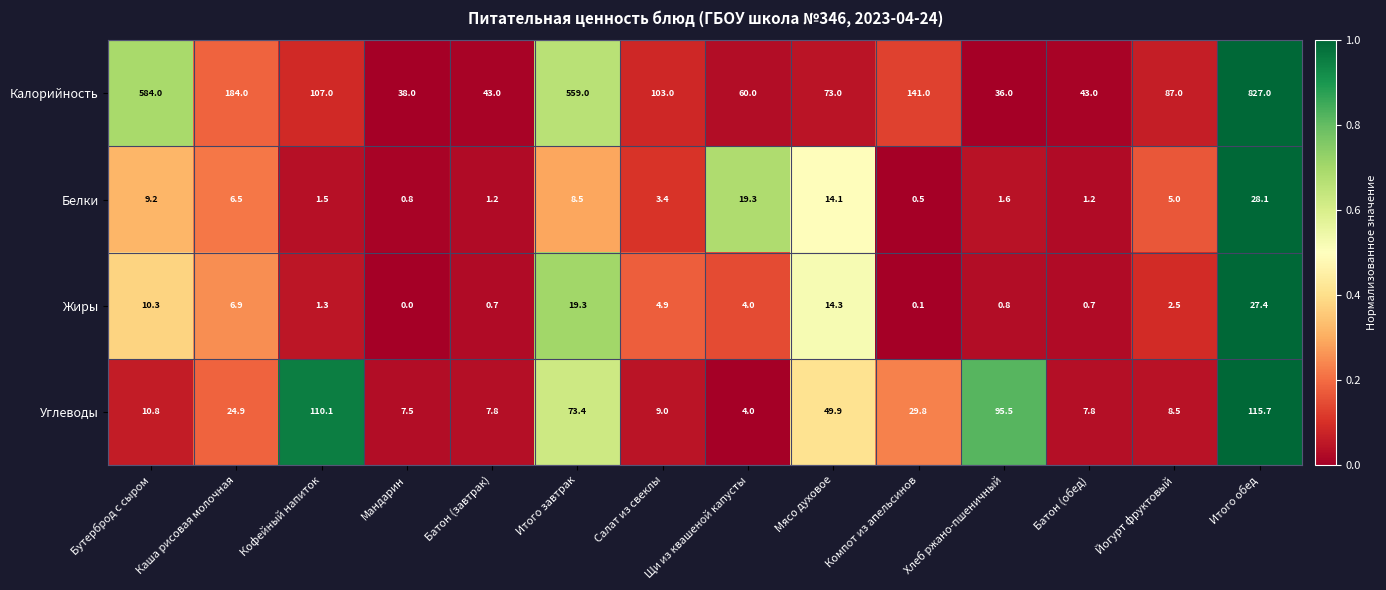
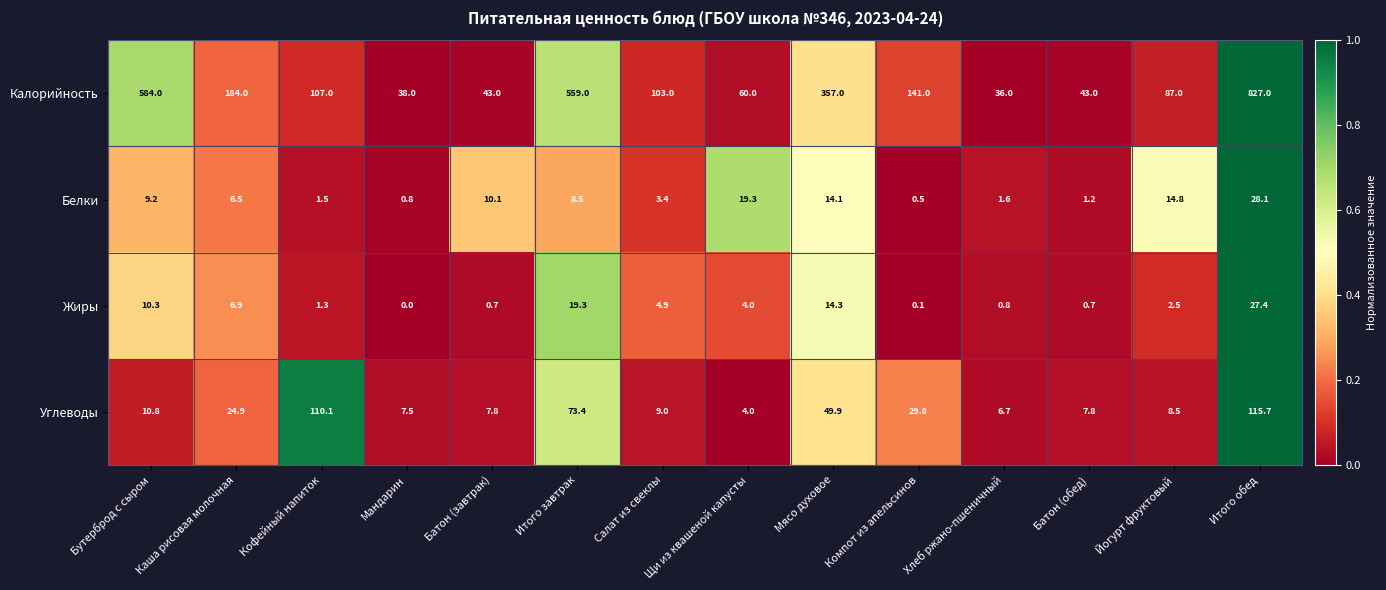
  {
    "Калорийность": {
      "Бутерброд с сыром": 584.0,
      "Каша рисовая молочная": 184.0,
      "Кофейный напиток": 107.0,
      "Мандарин": 38.0,
      "Батон (завтрак)": 43.0,
      "Итого завтрак": 559.0,
      "Салат из свеклы": 103.0,
      "Щи из квашеной капусты": 60.0,
-     "Мясо духовое": 73.0,
+     "Мясо духовое": 357.0,
      "Компот из апельсинов": 141.0,
      "Хлеб ржано-пшеничный": 36.0,
      "Батон (обед)": 43.0,
      "Йогурт фруктовый": 87.0,
      "Итого обед": 827.0
    },
    "Белки": {
      "Бутерброд с сыром": 9.2,
      "Каша рисовая молочная": 6.5,
      "Кофейный напиток": 1.5,
      "Мандарин": 0.8,
-     "Батон (завтрак)": 1.2,
+     "Батон (завтрак)": 10.1,
      "Итого завтрак": 8.5,
      "Салат из свеклы": 3.4,
      "Щи из квашеной капусты": 19.3,
      "Мясо духовое": 14.1,
      "Компот из апельсинов": 0.5,
      "Хлеб ржано-пшеничный": 1.6,
      "Батон (обед)": 1.2,
-     "Йогурт фруктовый": 5.0,
+     "Йогурт фруктовый": 14.8,
      "Итого обед": 28.1
    },
    "Жиры": {
      "Бутерброд с сыром": 10.3,
      "Каша рисовая молочная": 6.9,
      "Кофейный напиток": 1.3,
      "Мандарин": 0.0,
      "Батон (завтрак)": 0.7,
      "Итого завтрак": 19.3,
      "Салат из свеклы": 4.9,
      "Щи из квашеной капусты": 4.0,
      "Мясо духовое": 14.3,
      "Компот из апельсинов": 0.1,
      "Хлеб ржано-пшеничный": 0.8,
      "Батон (обед)": 0.7,
      "Йогурт фруктовый": 2.5,
      "Итого обед": 27.4
    },
    "Углеводы": {
      "Бутерброд с сыром": 10.8,
      "Каша рисовая молочная": 24.9,
      "Кофейный напиток": 110.1,
      "Мандарин": 7.5,
      "Батон (завтрак)": 7.8,
      "Итого завтрак": 73.4,
      "Салат из свеклы": 9.0,
      "Щи из квашеной капусты": 4.0,
      "Мясо духовое": 49.9,
      "Компот из апельсинов": 29.8,
-     "Хлеб ржано-пшеничный": 95.5,
+     "Хлеб ржано-пшеничный": 6.7,
      "Батон (обед)": 7.8,
      "Йогурт фруктовый": 8.5,
      "Итого обед": 115.7
    }
  }
